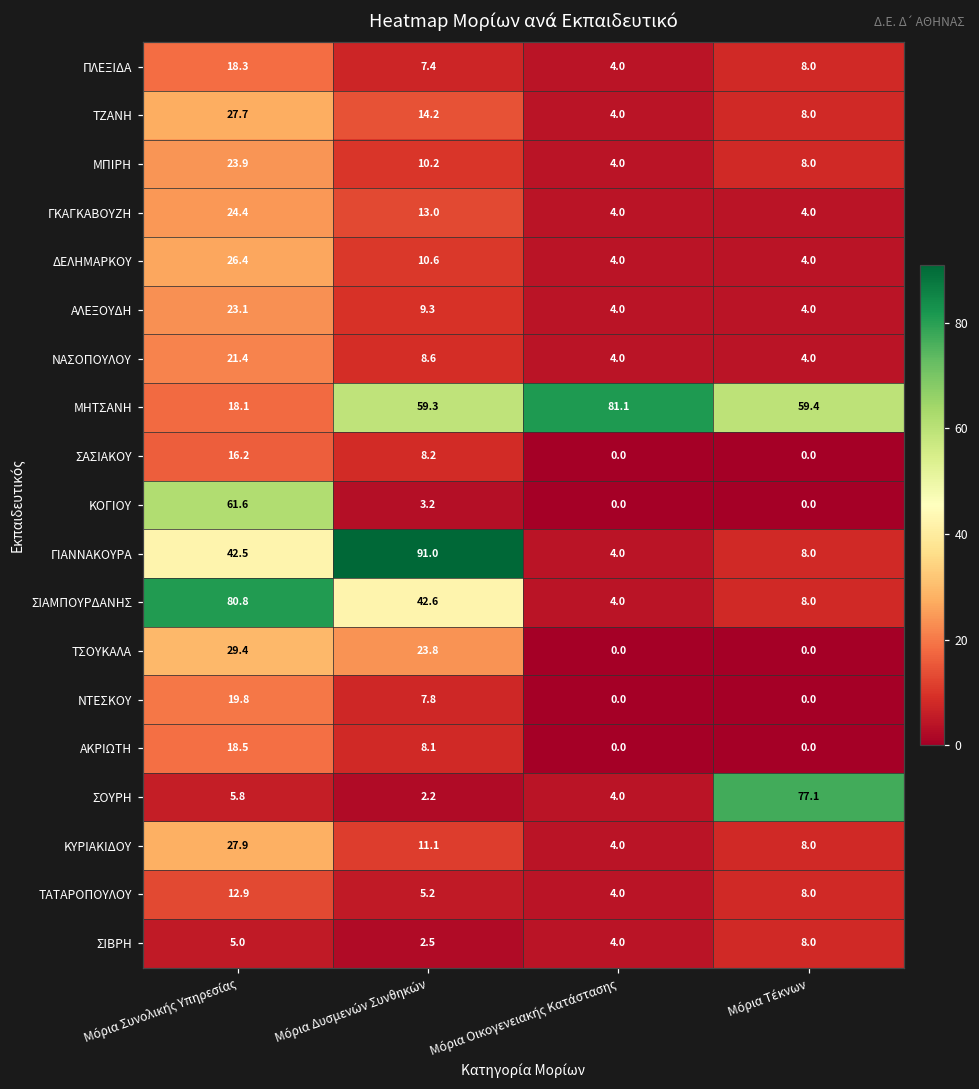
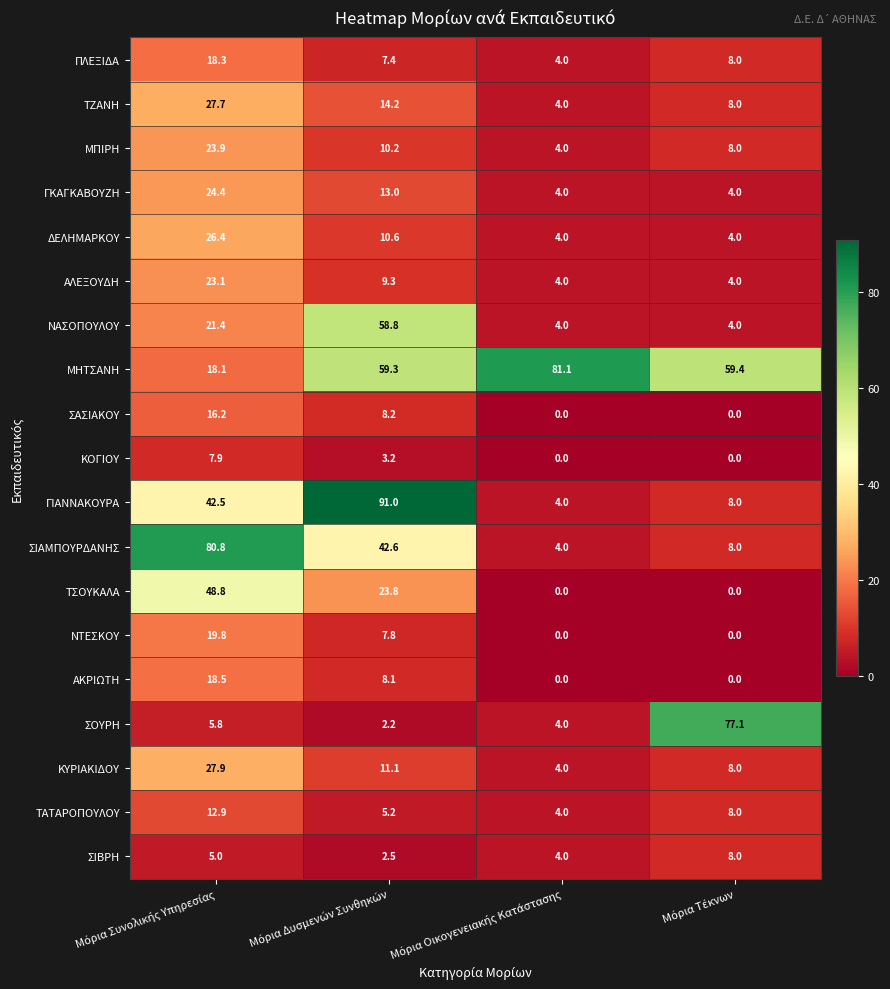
  {
    "ΠΛΕΞΙΔΑ": {
      "Μόρια Συνολικής Υπηρεσίας": 18.3,
      "Μόρια Δυσμενών Συνθηκών": 7.4,
      "Μόρια Οικογενειακής Κατάστασης": 4.0,
      "Μόρια Τέκνων": 8.0
    },
    "ΤΖΑΝΗ": {
      "Μόρια Συνολικής Υπηρεσίας": 27.7,
      "Μόρια Δυσμενών Συνθηκών": 14.2,
      "Μόρια Οικογενειακής Κατάστασης": 4.0,
      "Μόρια Τέκνων": 8.0
    },
    "ΜΠΙΡΗ": {
      "Μόρια Συνολικής Υπηρεσίας": 23.9,
      "Μόρια Δυσμενών Συνθηκών": 10.2,
      "Μόρια Οικογενειακής Κατάστασης": 4.0,
      "Μόρια Τέκνων": 8.0
    },
    "ΓΚΑΓΚΑΒΟΥΖΗ": {
      "Μόρια Συνολικής Υπηρεσίας": 24.4,
      "Μόρια Δυσμενών Συνθηκών": 13.0,
      "Μόρια Οικογενειακής Κατάστασης": 4.0,
      "Μόρια Τέκνων": 4.0
    },
    "ΔΕΛΗΜΑΡΚΟΥ": {
      "Μόρια Συνολικής Υπηρεσίας": 26.4,
      "Μόρια Δυσμενών Συνθηκών": 10.6,
      "Μόρια Οικογενειακής Κατάστασης": 4.0,
      "Μόρια Τέκνων": 4.0
    },
    "ΑΛΕΞΟΥΔΗ": {
      "Μόρια Συνολικής Υπηρεσίας": 23.1,
      "Μόρια Δυσμενών Συνθηκών": 9.3,
      "Μόρια Οικογενειακής Κατάστασης": 4.0,
      "Μόρια Τέκνων": 4.0
    },
    "ΝΑΣΟΠΟΥΛΟΥ": {
      "Μόρια Συνολικής Υπηρεσίας": 21.4,
-     "Μόρια Δυσμενών Συνθηκών": 8.6,
+     "Μόρια Δυσμενών Συνθηκών": 58.8,
      "Μόρια Οικογενειακής Κατάστασης": 4.0,
      "Μόρια Τέκνων": 4.0
    },
    "ΜΗΤΣΑΝΗ": {
      "Μόρια Συνολικής Υπηρεσίας": 18.1,
      "Μόρια Δυσμενών Συνθηκών": 59.3,
      "Μόρια Οικογενειακής Κατάστασης": 81.1,
      "Μόρια Τέκνων": 59.4
    },
    "ΣΑΣΙΑΚΟΥ": {
      "Μόρια Συνολικής Υπηρεσίας": 16.2,
      "Μόρια Δυσμενών Συνθηκών": 8.2,
      "Μόρια Οικογενειακής Κατάστασης": 0.0,
      "Μόρια Τέκνων": 0.0
    },
    "ΚΟΓΙΟΥ": {
-     "Μόρια Συνολικής Υπηρεσίας": 61.6,
+     "Μόρια Συνολικής Υπηρεσίας": 7.9,
      "Μόρια Δυσμενών Συνθηκών": 3.2,
      "Μόρια Οικογενειακής Κατάστασης": 0.0,
      "Μόρια Τέκνων": 0.0
    },
    "ΓΙΑΝΝΑΚΟΥΡΑ": {
      "Μόρια Συνολικής Υπηρεσίας": 42.5,
      "Μόρια Δυσμενών Συνθηκών": 91.0,
      "Μόρια Οικογενειακής Κατάστασης": 4.0,
      "Μόρια Τέκνων": 8.0
    },
    "ΣΙΑΜΠΟΥΡΔΑΝΗΣ": {
      "Μόρια Συνολικής Υπηρεσίας": 80.8,
      "Μόρια Δυσμενών Συνθηκών": 42.6,
      "Μόρια Οικογενειακής Κατάστασης": 4.0,
      "Μόρια Τέκνων": 8.0
    },
    "ΤΣΟΥΚΑΛΑ": {
-     "Μόρια Συνολικής Υπηρεσίας": 29.4,
+     "Μόρια Συνολικής Υπηρεσίας": 48.8,
      "Μόρια Δυσμενών Συνθηκών": 23.8,
      "Μόρια Οικογενειακής Κατάστασης": 0.0,
      "Μόρια Τέκνων": 0.0
    },
    "ΝΤΕΣΚΟΥ": {
      "Μόρια Συνολικής Υπηρεσίας": 19.8,
      "Μόρια Δυσμενών Συνθηκών": 7.8,
      "Μόρια Οικογενειακής Κατάστασης": 0.0,
      "Μόρια Τέκνων": 0.0
    },
    "ΑΚΡΙΩΤΗ": {
      "Μόρια Συνολικής Υπηρεσίας": 18.5,
      "Μόρια Δυσμενών Συνθηκών": 8.1,
      "Μόρια Οικογενειακής Κατάστασης": 0.0,
      "Μόρια Τέκνων": 0.0
    },
    "ΣΟΥΡΗ": {
      "Μόρια Συνολικής Υπηρεσίας": 5.8,
      "Μόρια Δυσμενών Συνθηκών": 2.2,
      "Μόρια Οικογενειακής Κατάστασης": 4.0,
      "Μόρια Τέκνων": 77.1
    },
    "ΚΥΡΙΑΚΙΔΟΥ": {
      "Μόρια Συνολικής Υπηρεσίας": 27.9,
      "Μόρια Δυσμενών Συνθηκών": 11.1,
      "Μόρια Οικογενειακής Κατάστασης": 4.0,
      "Μόρια Τέκνων": 8.0
    },
    "ΤΑΤΑΡΟΠΟΥΛΟΥ": {
      "Μόρια Συνολικής Υπηρεσίας": 12.9,
      "Μόρια Δυσμενών Συνθηκών": 5.2,
      "Μόρια Οικογενειακής Κατάστασης": 4.0,
      "Μόρια Τέκνων": 8.0
    },
    "ΣΙΒΡΗ": {
      "Μόρια Συνολικής Υπηρεσίας": 5.0,
      "Μόρια Δυσμενών Συνθηκών": 2.5,
      "Μόρια Οικογενειακής Κατάστασης": 4.0,
      "Μόρια Τέκνων": 8.0
    }
  }
